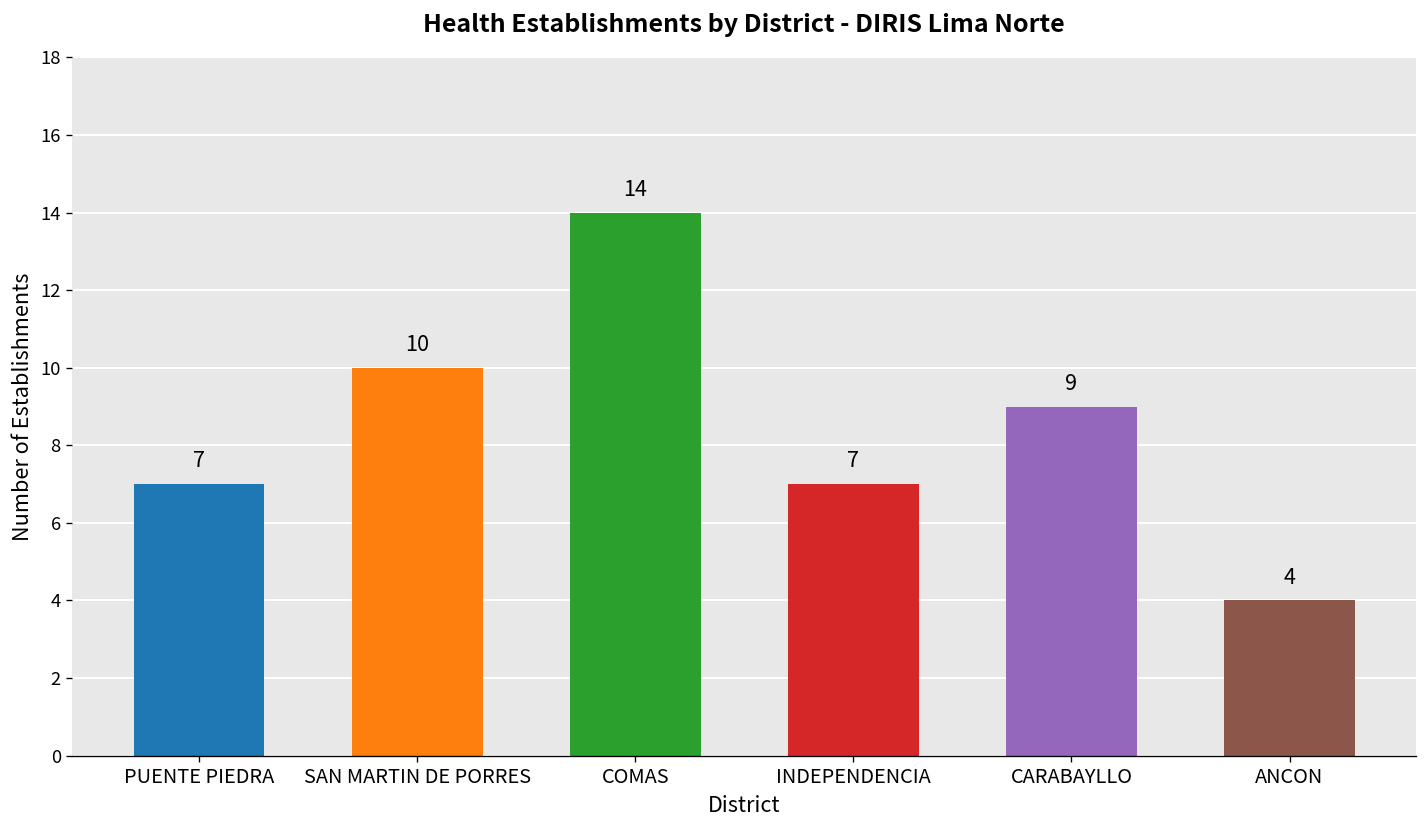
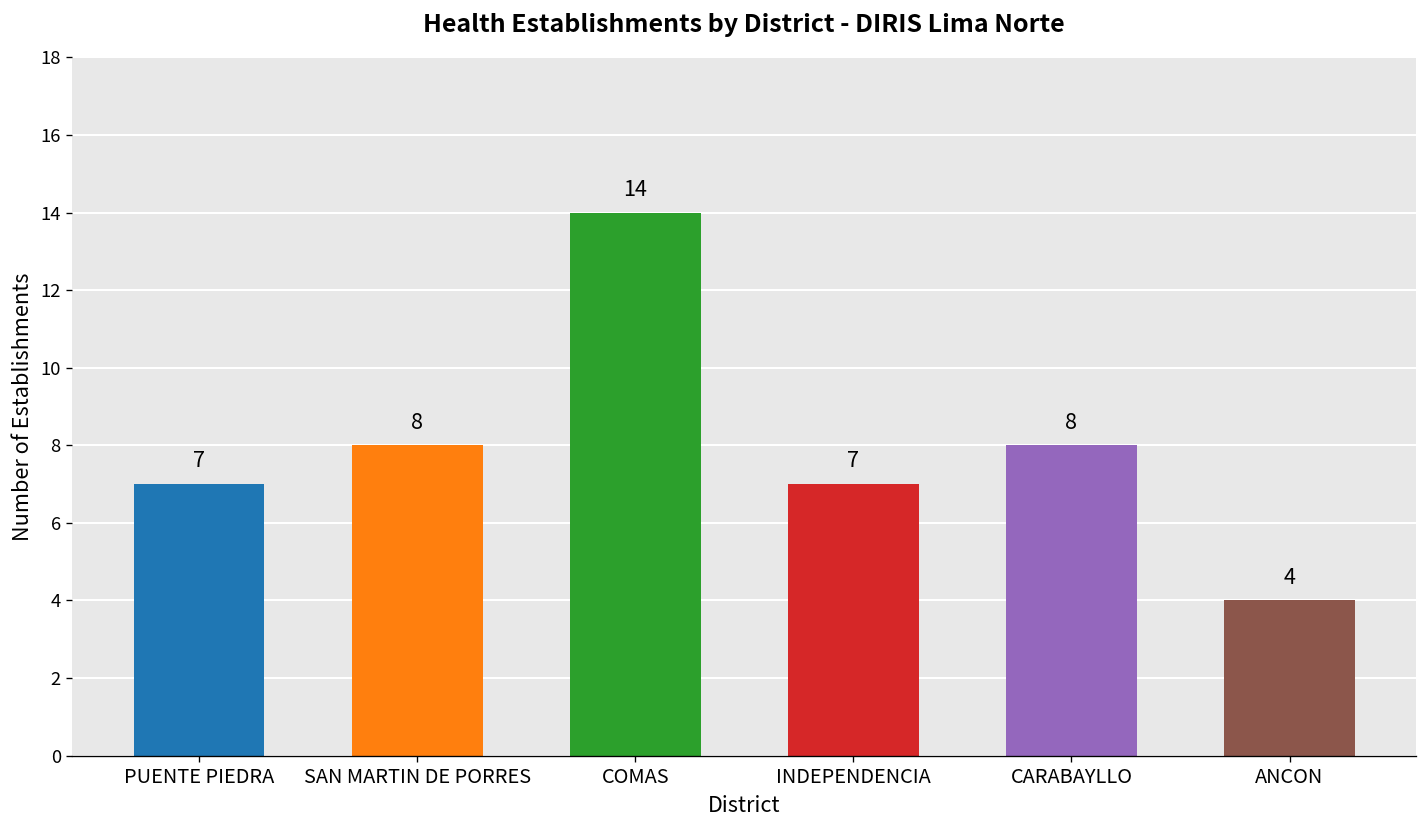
  {
    "PUENTE PIEDRA": 7,
-   "SAN MARTIN DE PORRES": 10,
+   "SAN MARTIN DE PORRES": 8,
    "COMAS": 14,
    "INDEPENDENCIA": 7,
-   "CARABAYLLO": 9,
+   "CARABAYLLO": 8,
    "ANCON": 4
  }
